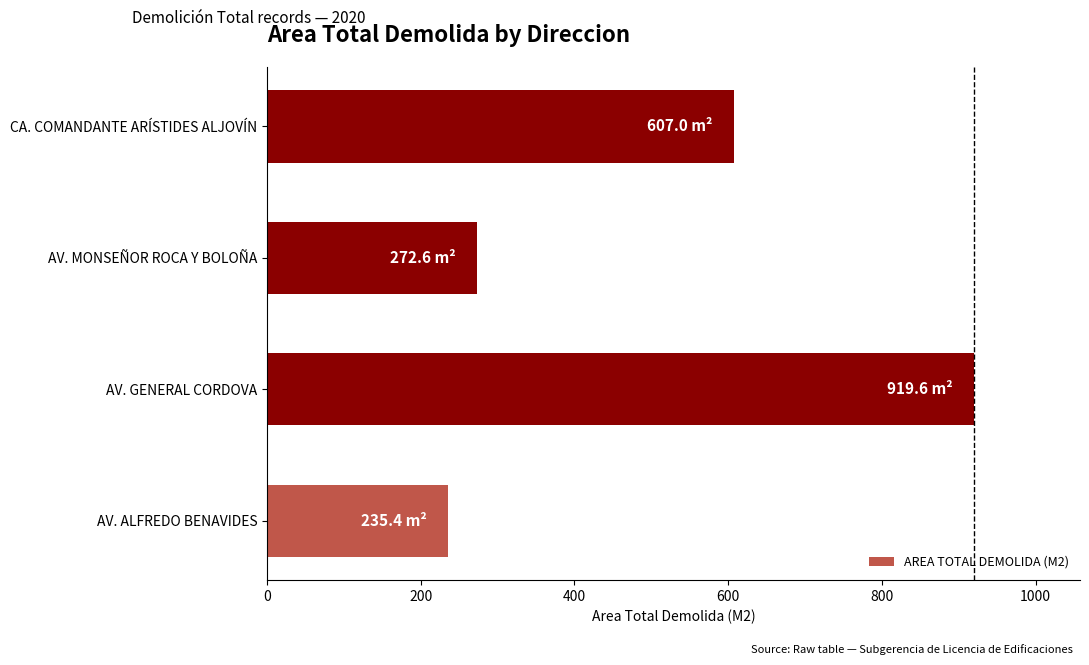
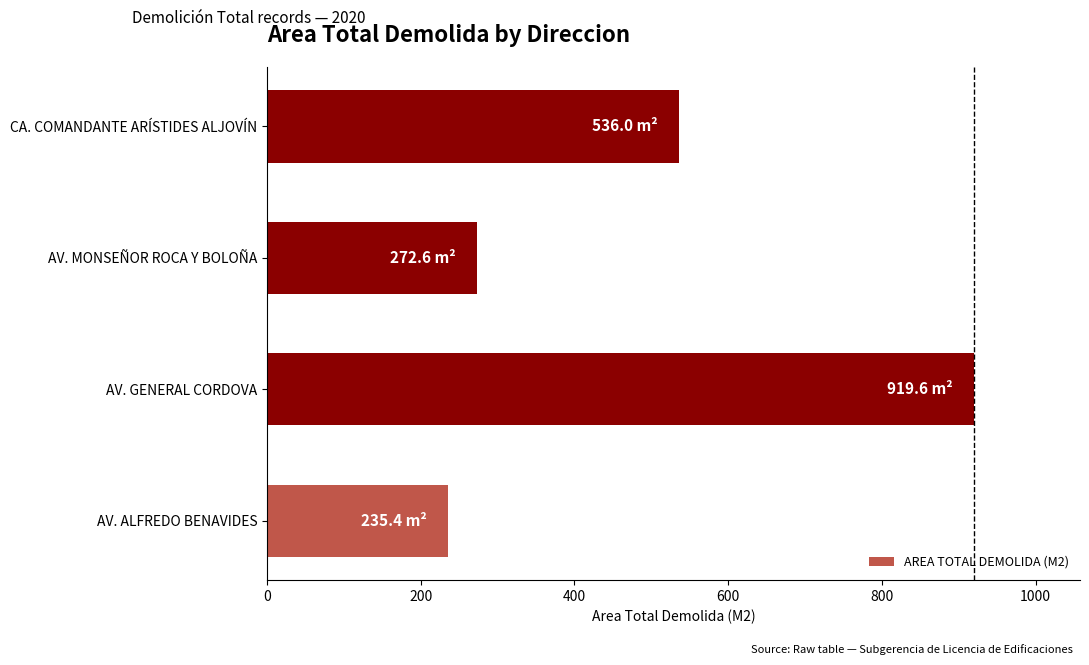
  {
-   "CA. COMANDANTE ARÍSTIDES ALJOVÍN": 607.0,
+   "CA. COMANDANTE ARÍSTIDES ALJOVÍN": 536.0,
    "AV. MONSEÑOR ROCA Y BOLOÑA": 272.6,
    "AV. GENERAL CORDOVA": 919.6,
    "AV. ALFREDO BENAVIDES": 235.4
  }
